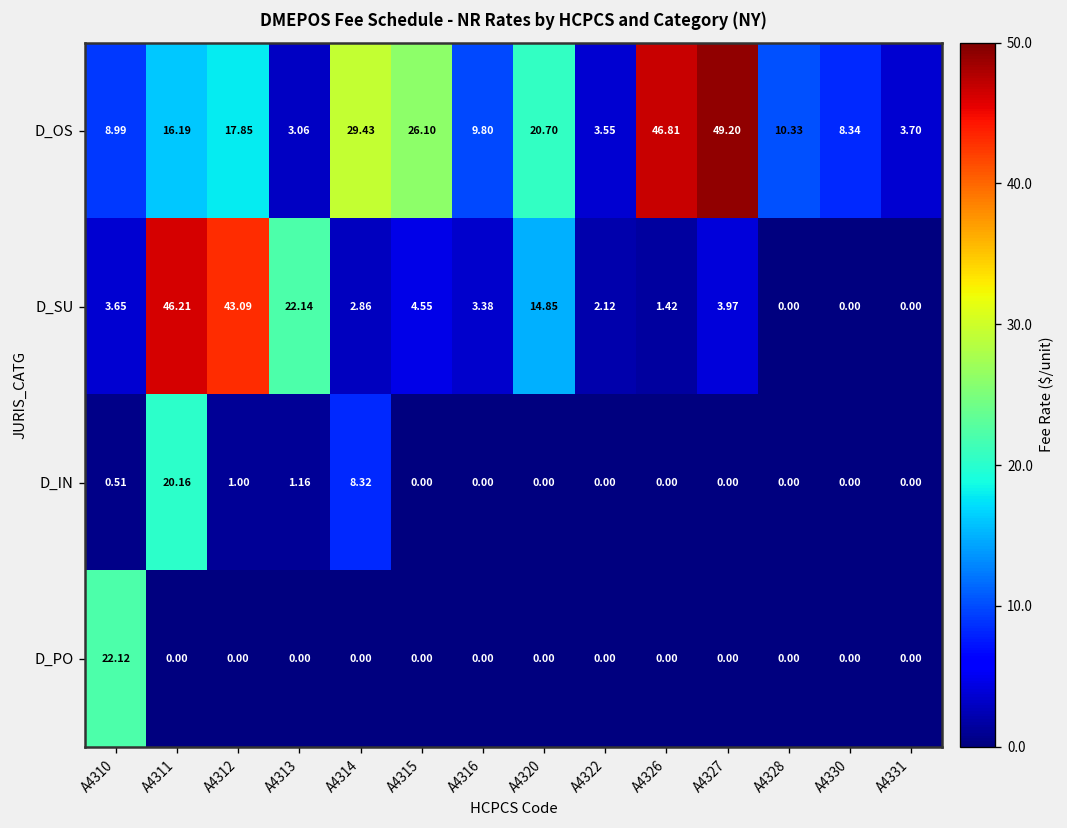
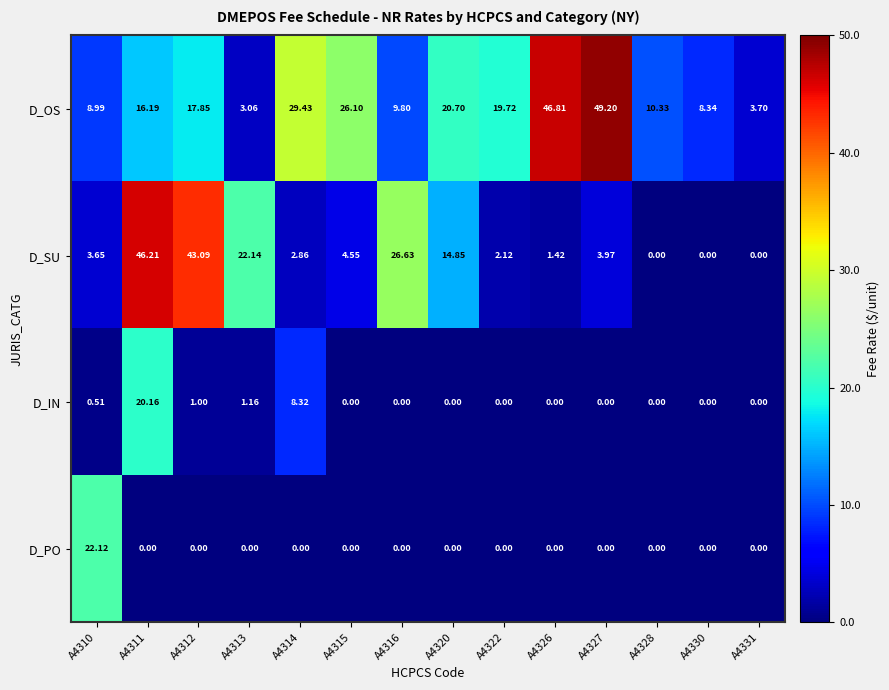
  {
    "D_OS": {
      "A4310": 8.99,
      "A4311": 16.19,
      "A4312": 17.85,
      "A4313": 3.06,
      "A4314": 29.43,
      "A4315": 26.10,
      "A4316": 9.80,
      "A4320": 20.70,
-     "A4322": 3.55,
+     "A4322": 19.72,
      "A4326": 46.81,
      "A4327": 49.20,
      "A4328": 10.33,
      "A4330": 8.34,
      "A4331": 3.70
    },
    "D_SU": {
      "A4310": 3.65,
      "A4311": 46.21,
      "A4312": 43.09,
      "A4313": 22.14,
      "A4314": 2.86,
      "A4315": 4.55,
-     "A4316": 3.38,
+     "A4316": 26.63,
      "A4320": 14.85,
      "A4322": 2.12,
      "A4326": 1.42,
      "A4327": 3.97,
      "A4328": 0.00,
      "A4330": 0.00,
      "A4331": 0.00
    },
    "D_IN": {
      "A4310": 0.51,
      "A4311": 20.16,
      "A4312": 1.00,
      "A4313": 1.16,
      "A4314": 8.32,
      "A4315": 0.00,
      "A4316": 0.00,
      "A4320": 0.00,
      "A4322": 0.00,
      "A4326": 0.00,
      "A4327": 0.00,
      "A4328": 0.00,
      "A4330": 0.00,
      "A4331": 0.00
    },
    "D_PO": {
      "A4310": 22.12,
      "A4311": 0.00,
      "A4312": 0.00,
      "A4313": 0.00,
      "A4314": 0.00,
      "A4315": 0.00,
      "A4316": 0.00,
      "A4320": 0.00,
      "A4322": 0.00,
      "A4326": 0.00,
      "A4327": 0.00,
      "A4328": 0.00,
      "A4330": 0.00,
      "A4331": 0.00
    }
  }
